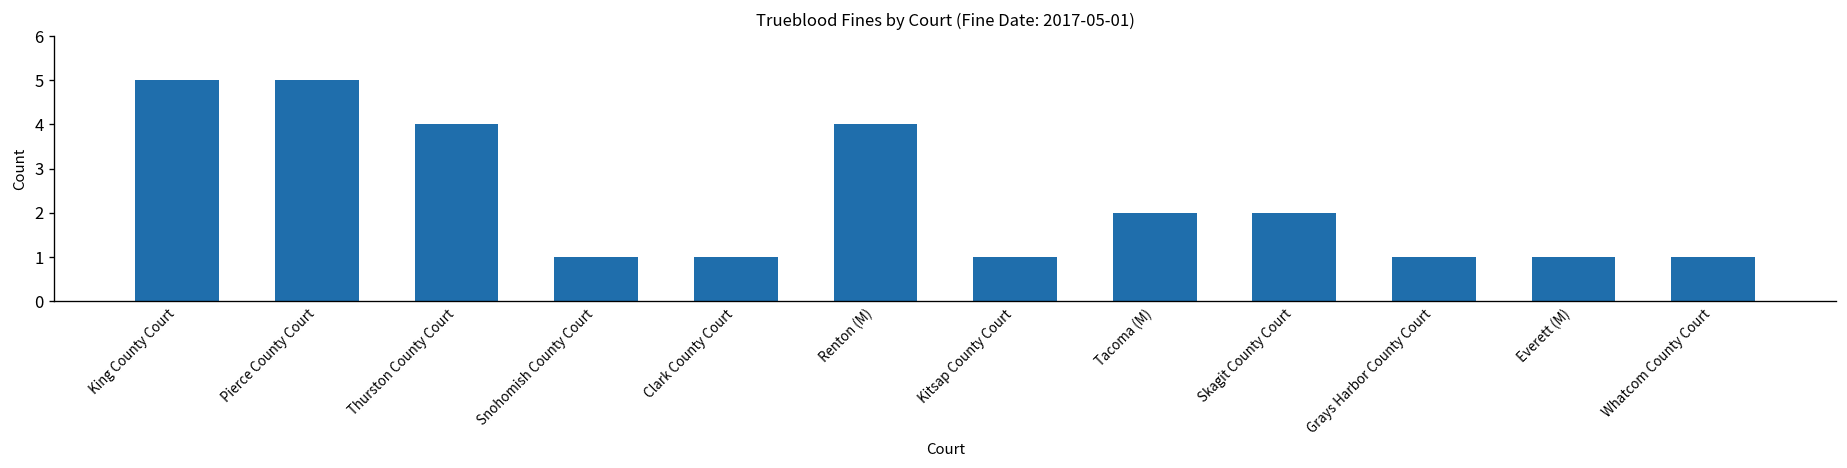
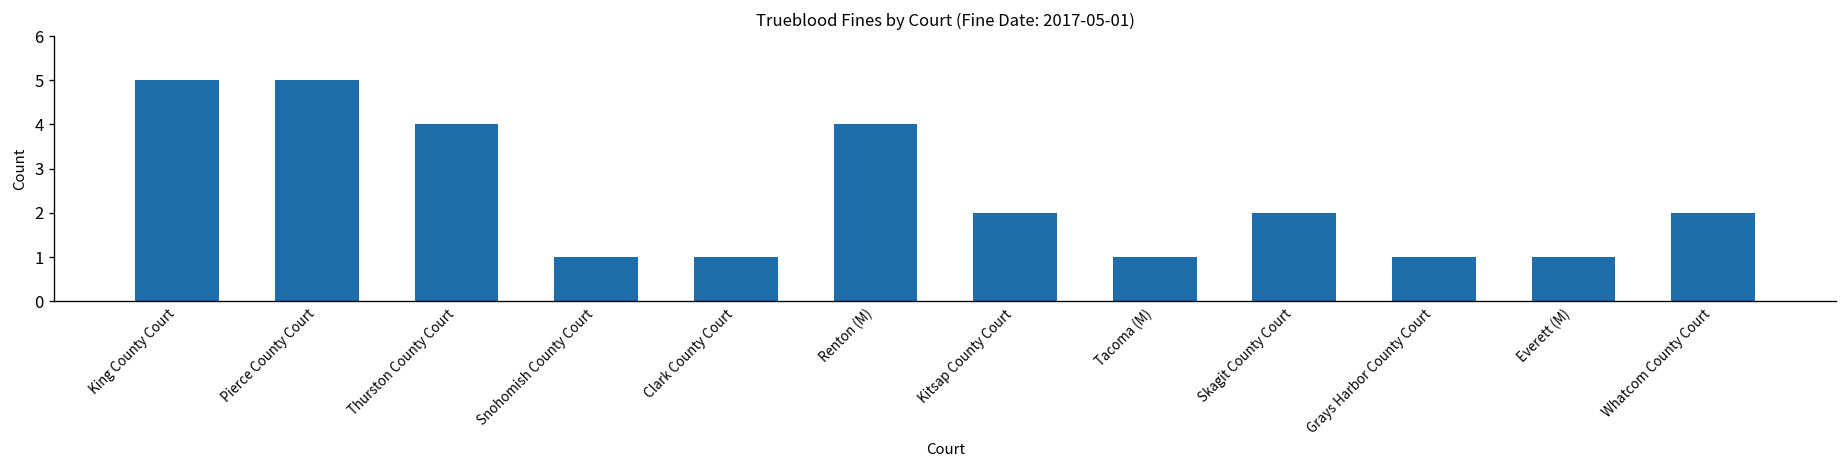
  {
    "King County Court": 5,
    "Pierce County Court": 5,
    "Thurston County Court": 4,
    "Snohomish County Court": 1,
    "Clark County Court": 1,
    "Renton (M)": 4,
-   "Kitsap County Court": 1,
-   "Tacoma (M)": 2,
+   "Kitsap County Court": 2,
+   "Tacoma (M)": 1,
    "Skagit County Court": 2,
    "Grays Harbor County Court": 1,
    "Everett (M)": 1,
-   "Whatcom County Court": 1
+   "Whatcom County Court": 2
  }
